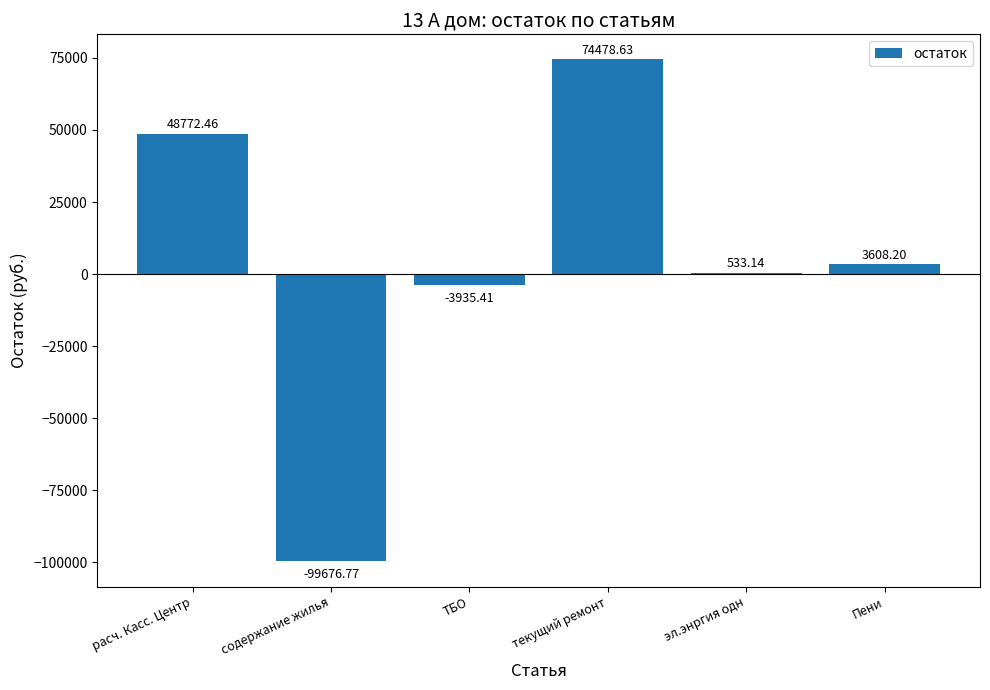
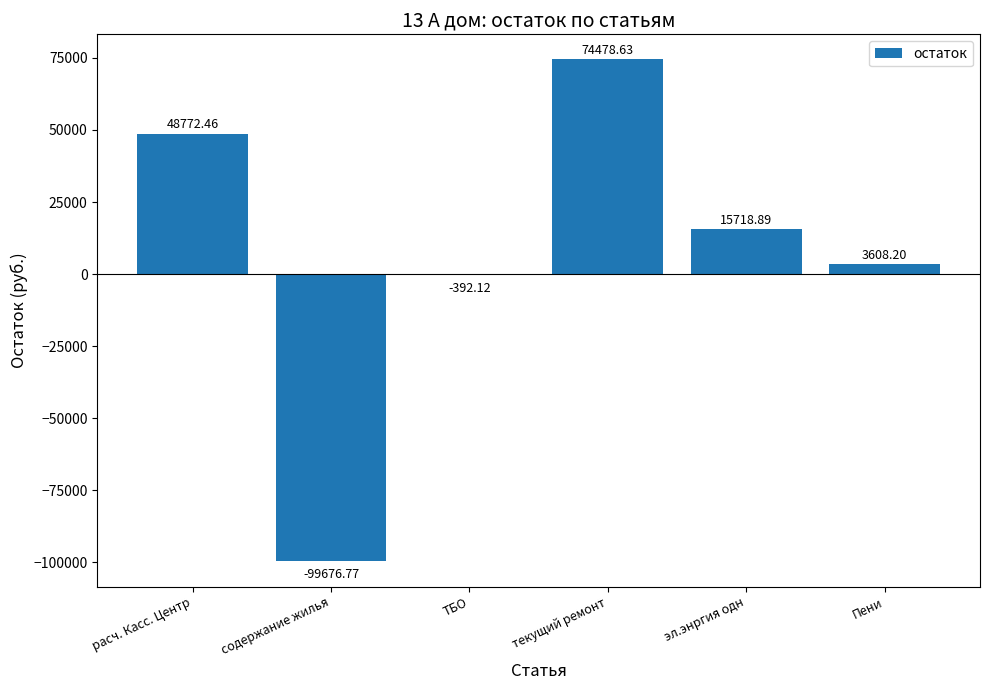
  {
    "расч. Касс. Центр": 48772.46,
    "содержание жилья": -99676.77,
-   "ТБО": -3935.41,
+   "ТБО": -392.12,
    "текущий ремонт": 74478.63,
-   "эл.энргия одн": 533.14,
+   "эл.энргия одн": 15718.89,
    "Пени": 3608.20
  }
